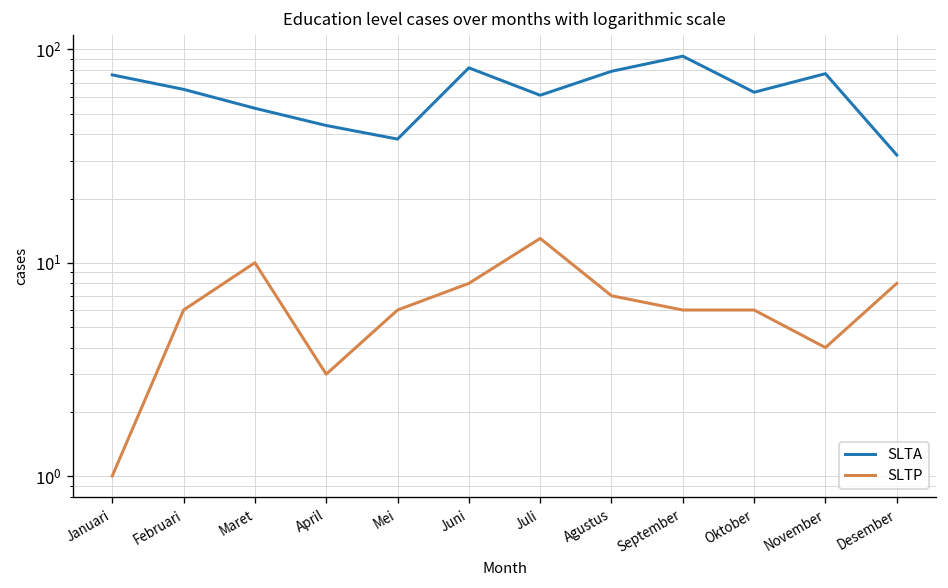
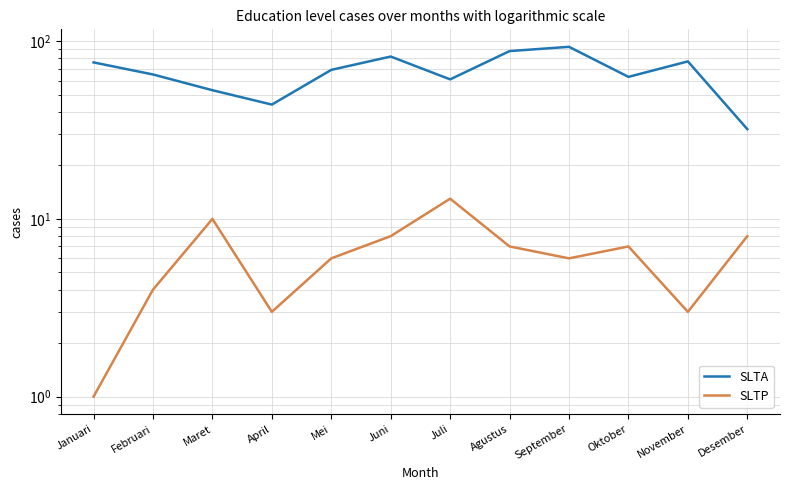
  {
    "SLTA": {
      "Januari": 76,
      "Februari": 65,
      "Maret": 53,
      "April": 44,
-     "Mei": 38,
+     "Mei": 69,
      "Juni": 80,
      "Juli": 61,
-     "Agustus": 80,
+     "Agustus": 90,
      "September": 90,
      "Oktober": 63,
      "November": 77,
      "Desember": 32
    },
    "SLTP": {
      "Januari": 1,
-     "Februari": 6,
+     "Februari": 4,
      "Maret": 10,
      "April": 3,
      "Mei": 6,
      "Juni": 8,
      "Juli": 13,
      "Agustus": 7,
      "September": 6,
-     "Oktober": 6,
-     "November": 4,
+     "Oktober": 7,
+     "November": 3,
      "Desember": 8
    }
  }
